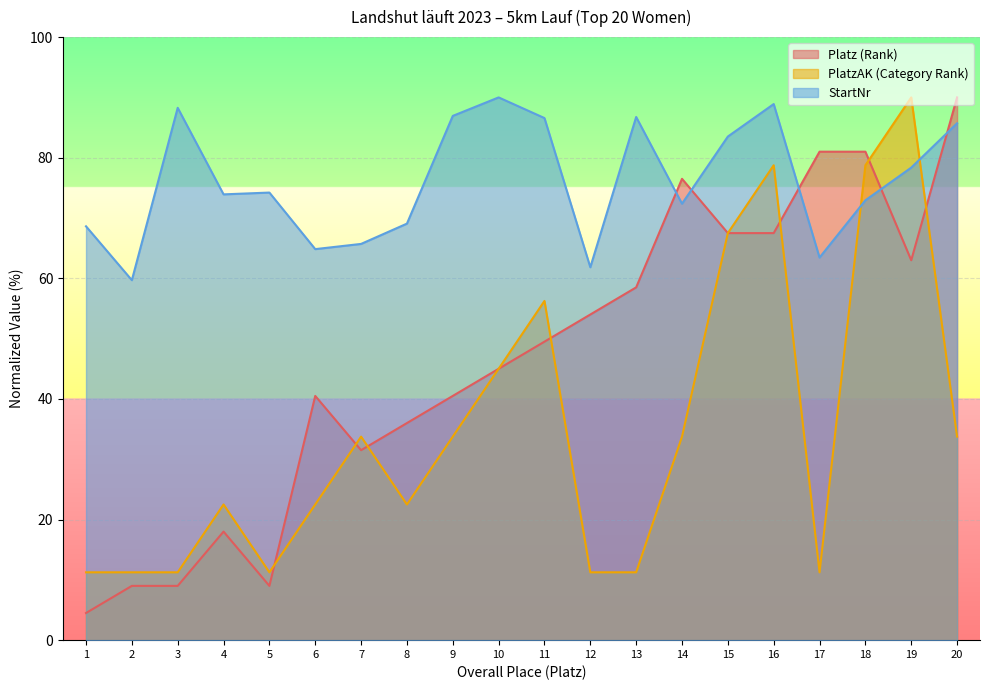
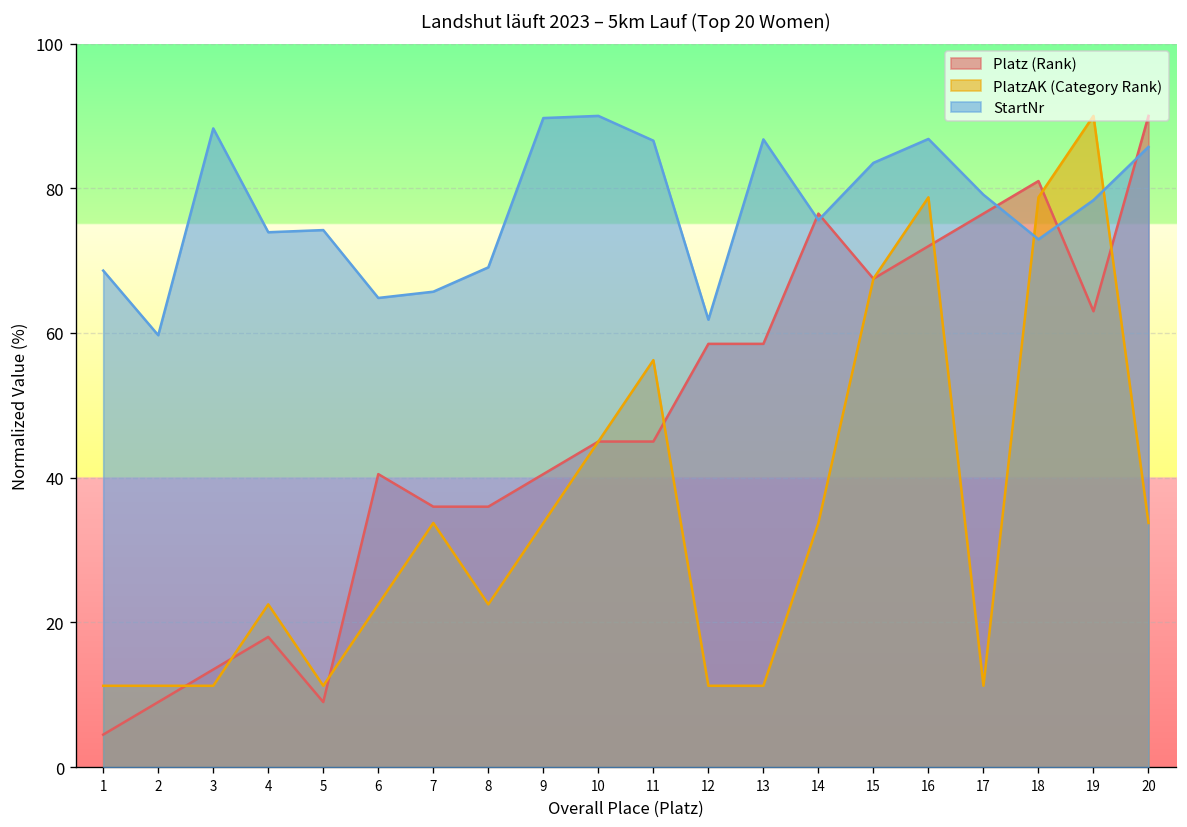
  {
    "Platz (Rank)": {
      "1": 5,
      "2": 9,
-     "3": 9,
+     "3": 14,
      "4": 18,
      "5": 9,
      "6": 41,
-     "7": 31,
+     "7": 36,
      "8": 36,
      "9": 41,
-     "11": 50,
-     "12": 54,
+     "11": 45,
+     "12": 59,
      "13": 59,
      "14": 77,
-     "16": 68,
-     "17": 81,
+     "16": 72,
+     "17": 77,
      "18": 81,
      "19": 63
    },
    "PlatzAK (Category Rank)": {
      "1": 11,
      "2": 11,
      "3": 11,
      "4": 23,
      "5": 11,
      "6": 23,
      "7": 34,
      "8": 23,
      "9": 34,
      "11": 56,
      "12": 11,
      "13": 11,
      "14": 34,
      "16": 79,
      "17": 11,
      "18": 79,
      "20": 34
    },
    "StartNr": {
      "1": 69,
      "2": 60,
      "3": 88,
      "4": 74,
      "5": 74,
      "6": 65,
      "7": 66,
      "8": 69,
-     "9": 87,
+     "9": 90,
      "10": 90,
      "11": 87,
      "12": 62,
      "13": 87,
-     "14": 72,
+     "14": 76,
      "15": 84,
-     "16": 89,
-     "17": 63,
+     "16": 87,
+     "17": 79,
      "18": 73,
      "19": 78,
      "20": 86
    }
  }
